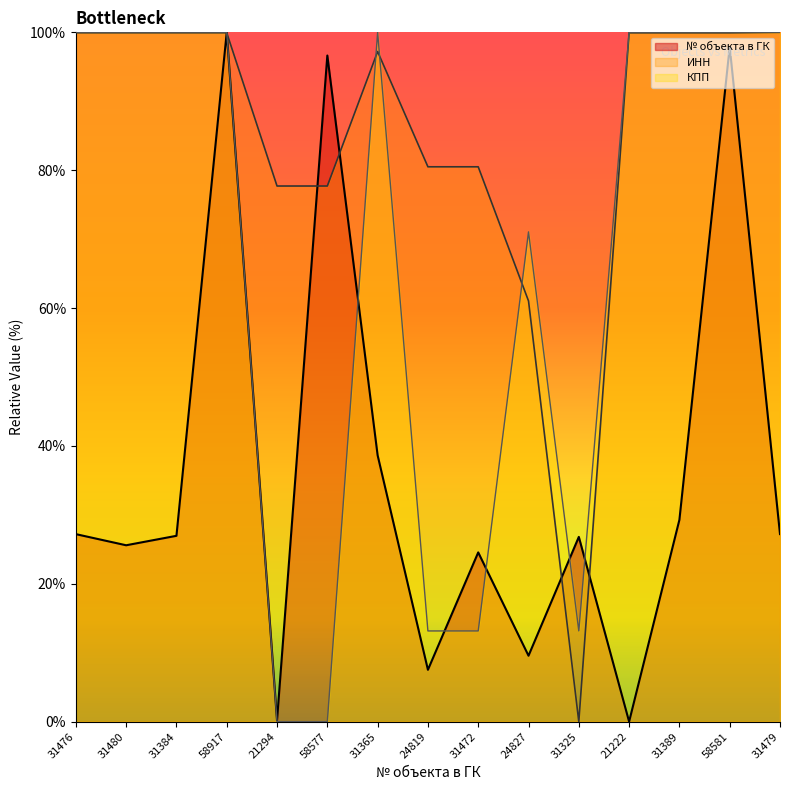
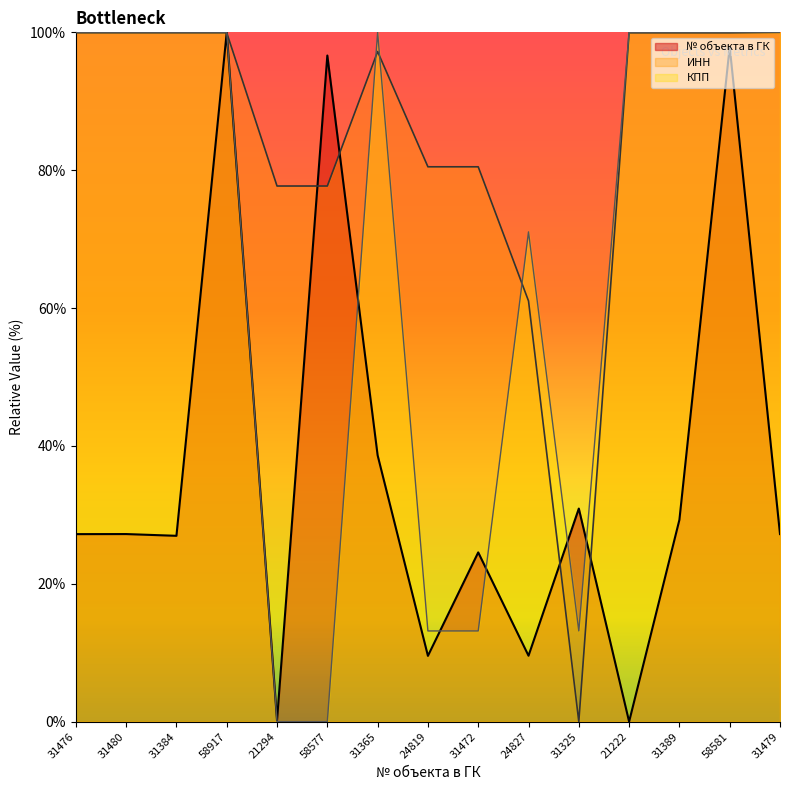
  {
    "№ объекта в ГК": {
      "31476": "27%",
-     "31480": "26%",
+     "31480": "27%",
      "31384": "27%",
      "58577": "97%",
      "31365": "39%",
-     "24819": "8%",
+     "24819": "10%",
      "31472": "25%",
      "24827": "10%",
-     "31325": "27%",
+     "31325": "31%",
      "21222": "0%",
      "31389": "29%",
      "31479": "27%"
    }
  }
